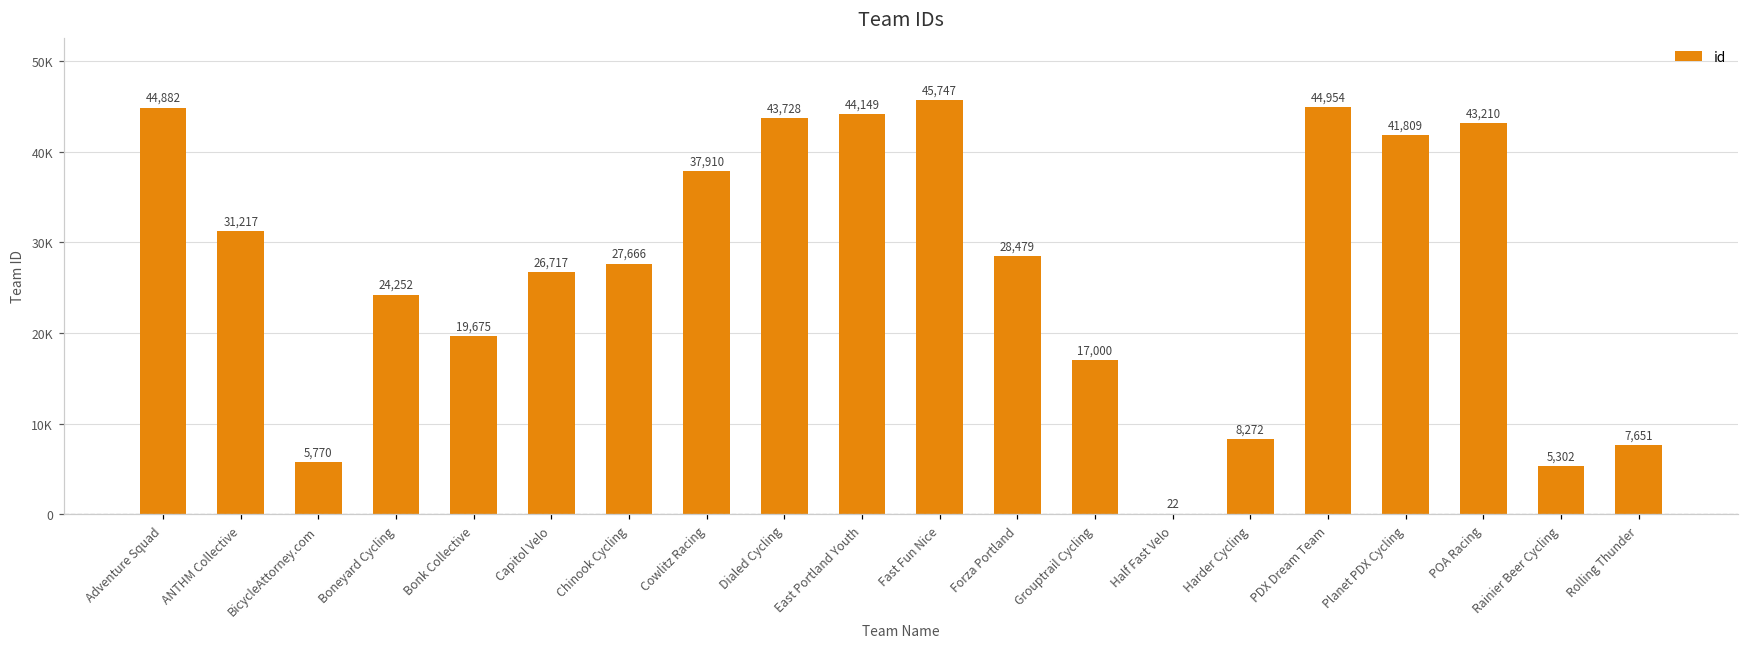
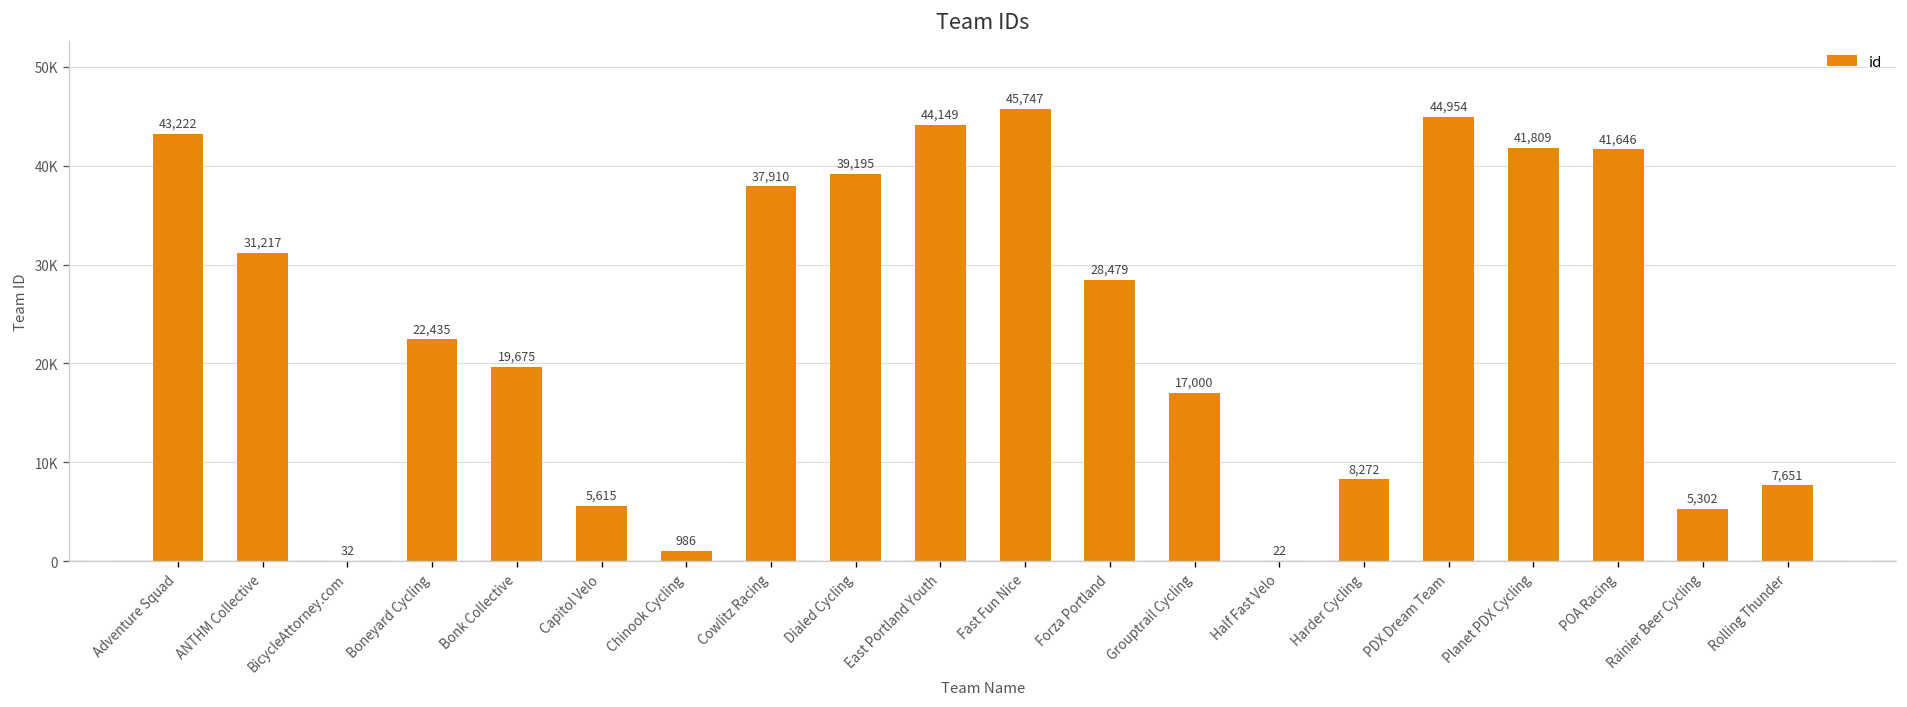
  {
-   "Adventure Squad": "44,882",
+   "Adventure Squad": "43,222",
    "ANTHM Collective": "31,217",
-   "BicycleAttorney.com": "5,770",
-   "Boneyard Cycling": "24,252",
+   "BicycleAttorney.com": "32",
+   "Boneyard Cycling": "22,435",
    "Bonk Collective": "19,675",
-   "Capitol Velo": "26,717",
-   "Chinook Cycling": "27,666",
+   "Capitol Velo": "5,615",
+   "Chinook Cycling": "986",
    "Cowlitz Racing": "37,910",
-   "Dialed Cycling": "43,728",
+   "Dialed Cycling": "39,195",
    "East Portland Youth": "44,149",
    "Fast Fun Nice": "45,747",
    "Forza Portland": "28,479",
    "Grouptrail Cycling": "17,000",
    "Half Fast Velo": "22",
    "Harder Cycling": "8,272",
    "PDX Dream Team": "44,954",
    "Planet PDX Cycling": "41,809",
-   "POA Racing": "43,210",
+   "POA Racing": "41,646",
    "Rainier Beer Cycling": "5,302",
    "Rolling Thunder": "7,651"
  }
